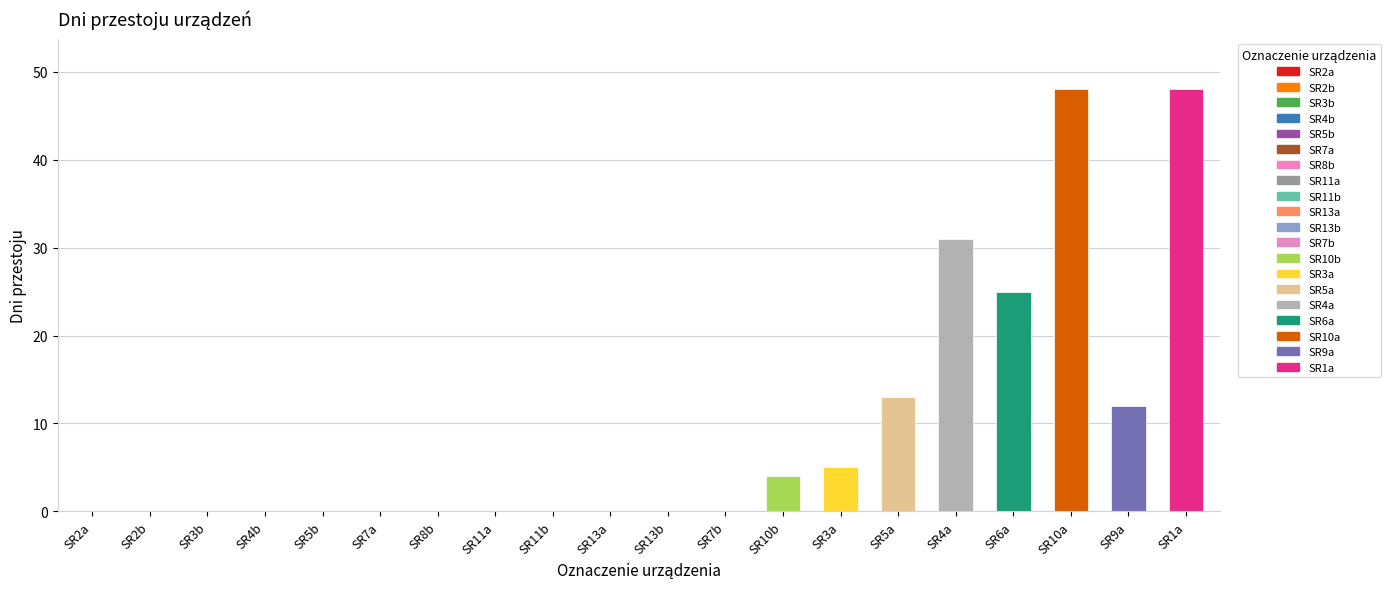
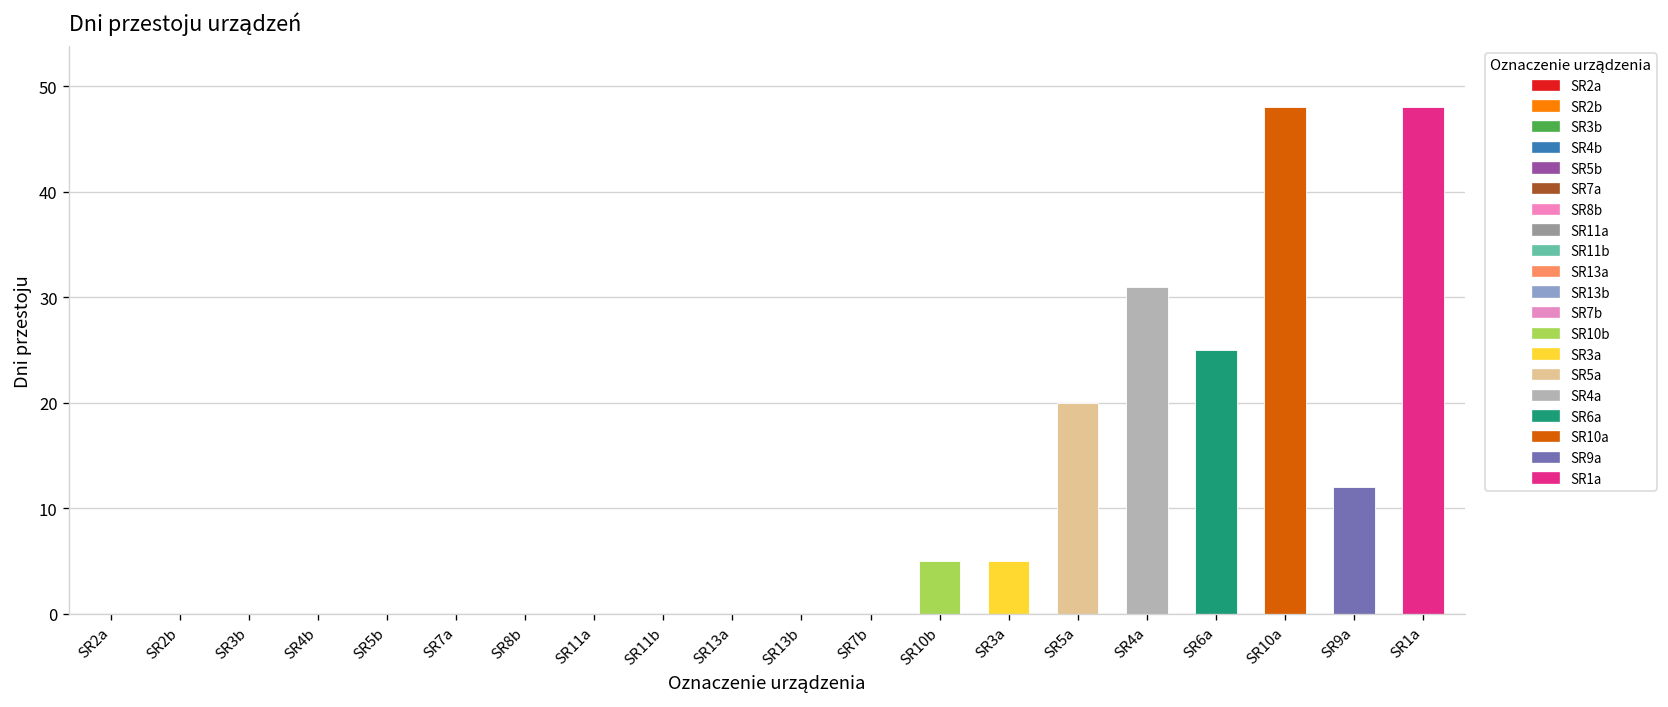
  {
    "SR2a": 0,
    "SR2b": 0,
    "SR3b": 0,
    "SR4b": 0,
    "SR5b": 0,
    "SR7a": 0,
    "SR8b": 0,
    "SR11a": 0,
    "SR11b": 0,
    "SR13a": 0,
    "SR13b": 0,
    "SR7b": 0,
-   "SR10b": 4,
+   "SR10b": 5,
    "SR3a": 5,
-   "SR5a": 13,
+   "SR5a": 20,
    "SR4a": 31,
    "SR6a": 25,
    "SR10a": 48,
    "SR9a": 12,
    "SR1a": 48
  }
